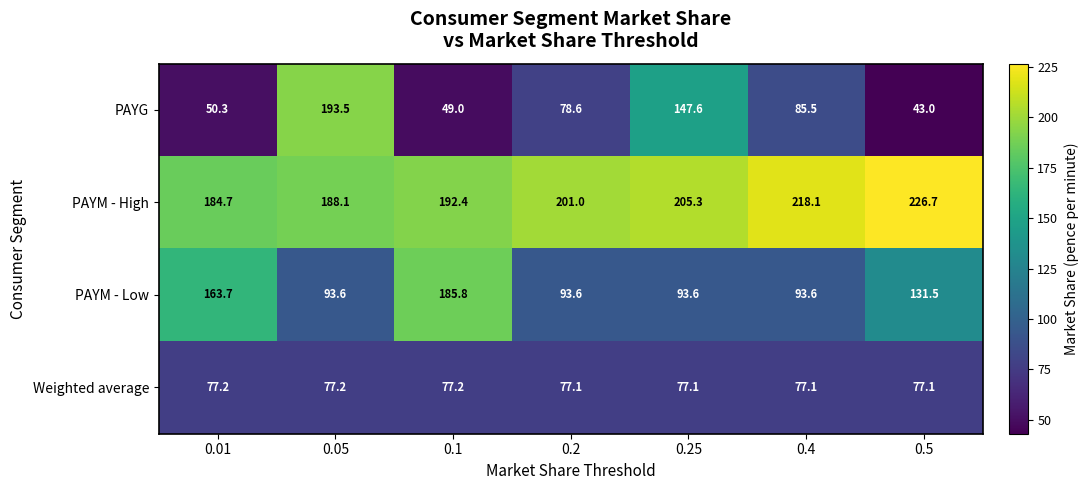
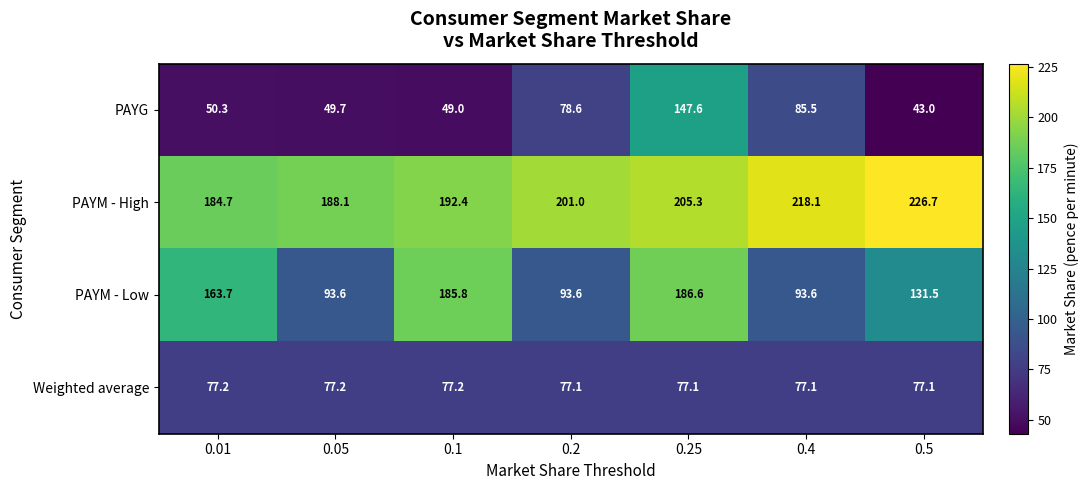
  {
    "PAYG": {
      "0.01": 50.3,
-     "0.05": 193.5,
+     "0.05": 49.7,
      "0.1": 49.0,
      "0.2": 78.6,
      "0.25": 147.6,
      "0.4": 85.5,
      "0.5": 43.0
    },
    "PAYM - High": {
      "0.01": 184.7,
      "0.05": 188.1,
      "0.1": 192.4,
      "0.2": 201.0,
      "0.25": 205.3,
      "0.4": 218.1,
      "0.5": 226.7
    },
    "PAYM - Low": {
      "0.01": 163.7,
      "0.05": 93.6,
      "0.1": 185.8,
      "0.2": 93.6,
-     "0.25": 93.6,
+     "0.25": 186.6,
      "0.4": 93.6,
      "0.5": 131.5
    },
    "Weighted average": {
      "0.01": 77.2,
      "0.05": 77.2,
      "0.1": 77.2,
      "0.2": 77.1,
      "0.25": 77.1,
      "0.4": 77.1,
      "0.5": 77.1
    }
  }
